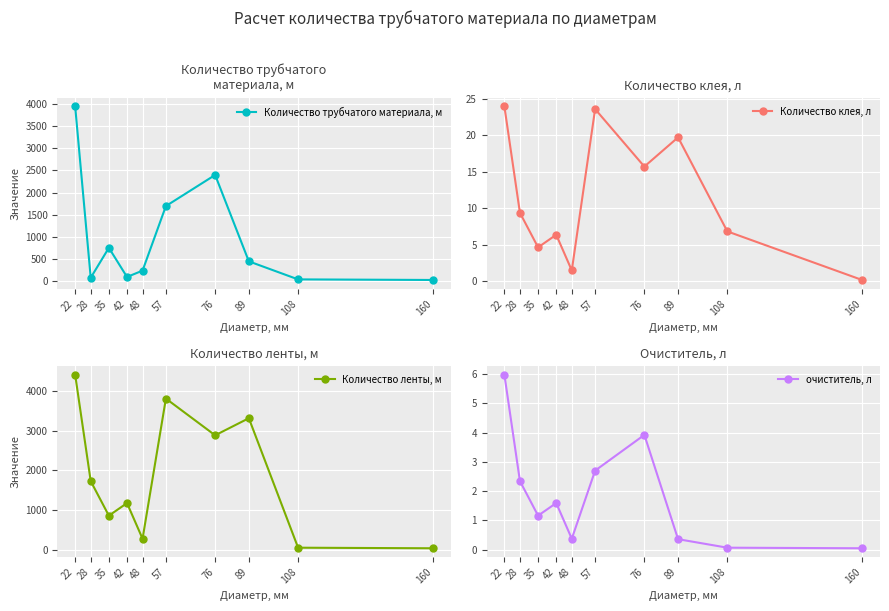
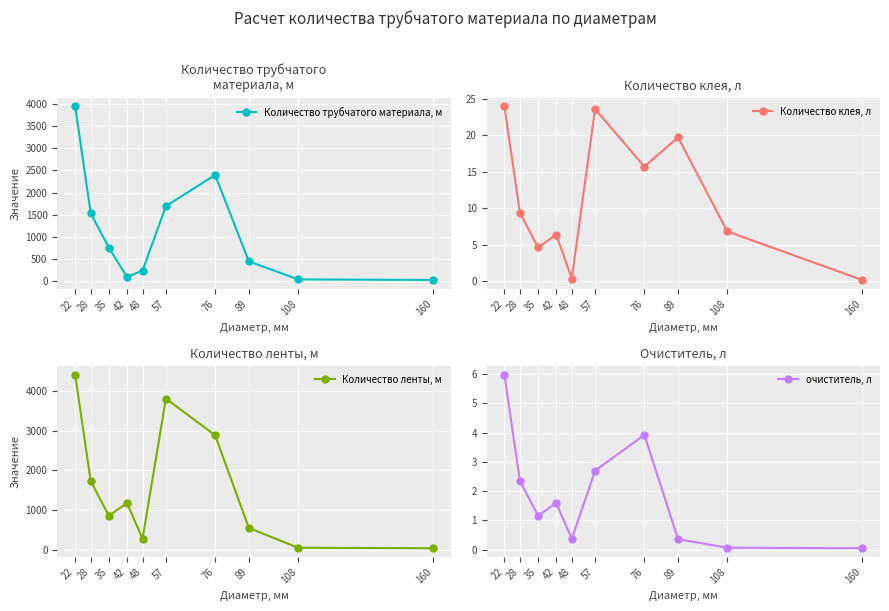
  {
    "Количество трубчатого материала, м": {
      "22": 3900,
-     "28": 100,
+     "28": 1500,
      "35": 800,
      "42": 100,
      "48": 200,
      "57": 1700,
      "76": 2400,
      "89": 400,
      "108": 0,
      "160": 0
    },
    "Количество клея, л": {
      "22": 24,
      "28": 9,
      "35": 5,
      "42": 6,
-     "48": 1,
+     "48": 0,
      "57": 24,
      "76": 16,
      "89": 20,
      "108": 7,
      "160": 0
    },
    "Количество ленты, м": {
      "22": 4400,
      "28": 1700,
      "35": 900,
      "42": 1200,
      "48": 300,
      "57": 3800,
      "76": 2900,
-     "89": 3300,
+     "89": 500,
      "108": 0,
      "160": 0
    },
    "Очиститель, л": {
      "22": 6.0,
      "28": 2.3,
      "35": 1.2,
      "42": 1.6,
      "48": 0.4,
      "57": 2.7,
      "76": 3.9,
      "89": 0.4,
      "108": 0.1,
      "160": 0.0
    }
  }
